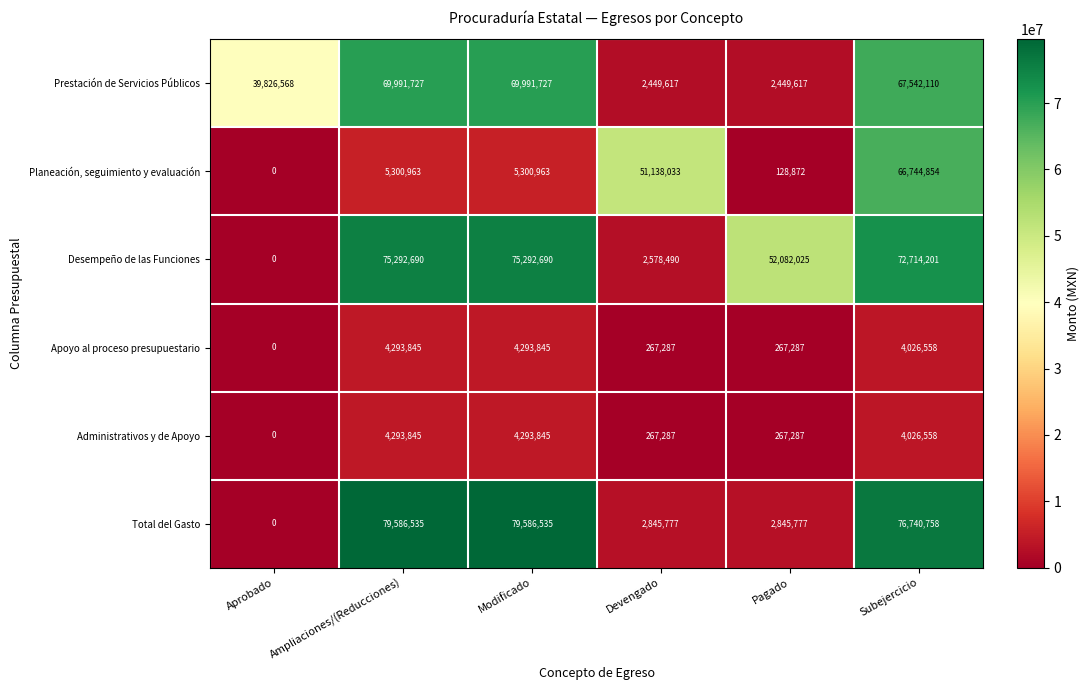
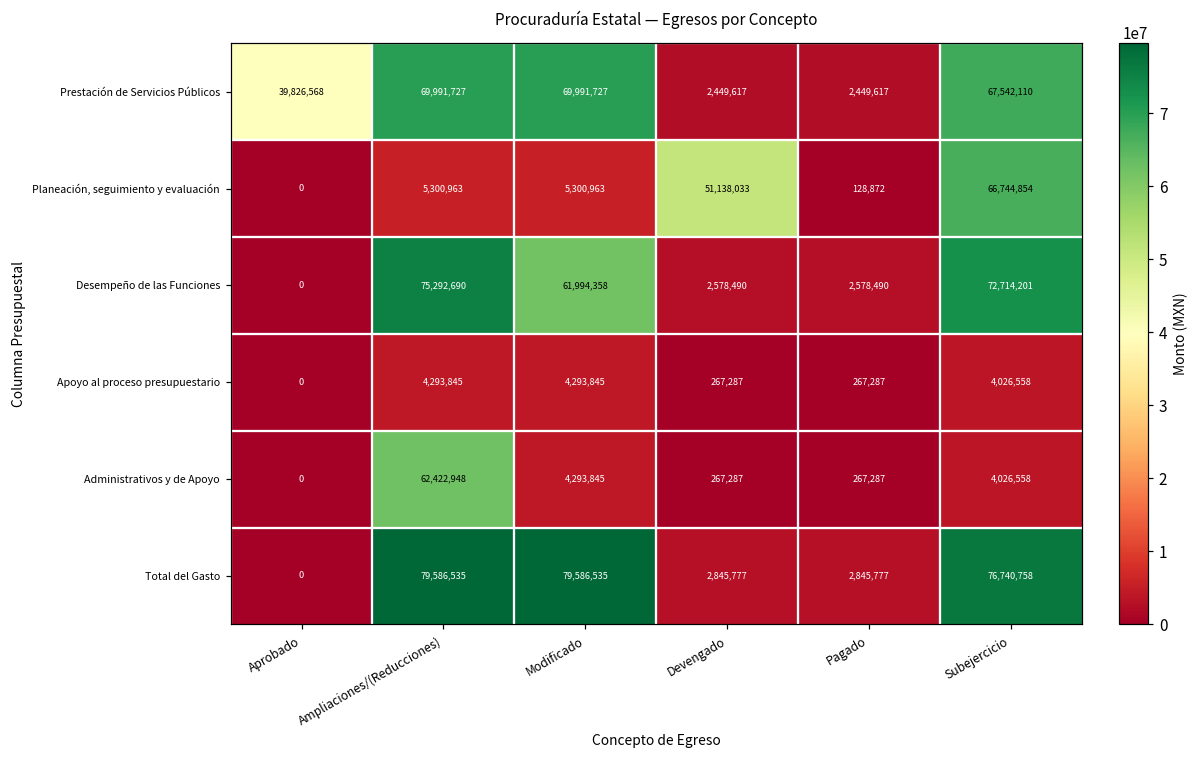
  {
    "Prestación de Servicios Públicos": {
      "Aprobado": "39,826,568",
      "Ampliaciones/(Reducciones)": "69,991,727",
      "Modificado": "69,991,727",
      "Devengado": "2,449,617",
      "Pagado": "2,449,617",
      "Subejercicio": "67,542,110"
    },
    "Planeación, seguimiento y evaluación": {
      "Aprobado": "0",
      "Ampliaciones/(Reducciones)": "5,300,963",
      "Modificado": "5,300,963",
      "Devengado": "51,138,033",
      "Pagado": "128,872",
      "Subejercicio": "66,744,854"
    },
    "Desempeño de las Funciones": {
      "Aprobado": "0",
      "Ampliaciones/(Reducciones)": "75,292,690",
-     "Modificado": "75,292,690",
+     "Modificado": "61,994,358",
      "Devengado": "2,578,490",
-     "Pagado": "52,082,025",
+     "Pagado": "2,578,490",
      "Subejercicio": "72,714,201"
    },
    "Apoyo al proceso presupuestario": {
      "Aprobado": "0",
      "Ampliaciones/(Reducciones)": "4,293,845",
      "Modificado": "4,293,845",
      "Devengado": "267,287",
      "Pagado": "267,287",
      "Subejercicio": "4,026,558"
    },
    "Administrativos y de Apoyo": {
      "Aprobado": "0",
-     "Ampliaciones/(Reducciones)": "4,293,845",
+     "Ampliaciones/(Reducciones)": "62,422,948",
      "Modificado": "4,293,845",
      "Devengado": "267,287",
      "Pagado": "267,287",
      "Subejercicio": "4,026,558"
    },
    "Total del Gasto": {
      "Aprobado": "0",
      "Ampliaciones/(Reducciones)": "79,586,535",
      "Modificado": "79,586,535",
      "Devengado": "2,845,777",
      "Pagado": "2,845,777",
      "Subejercicio": "76,740,758"
    }
  }
